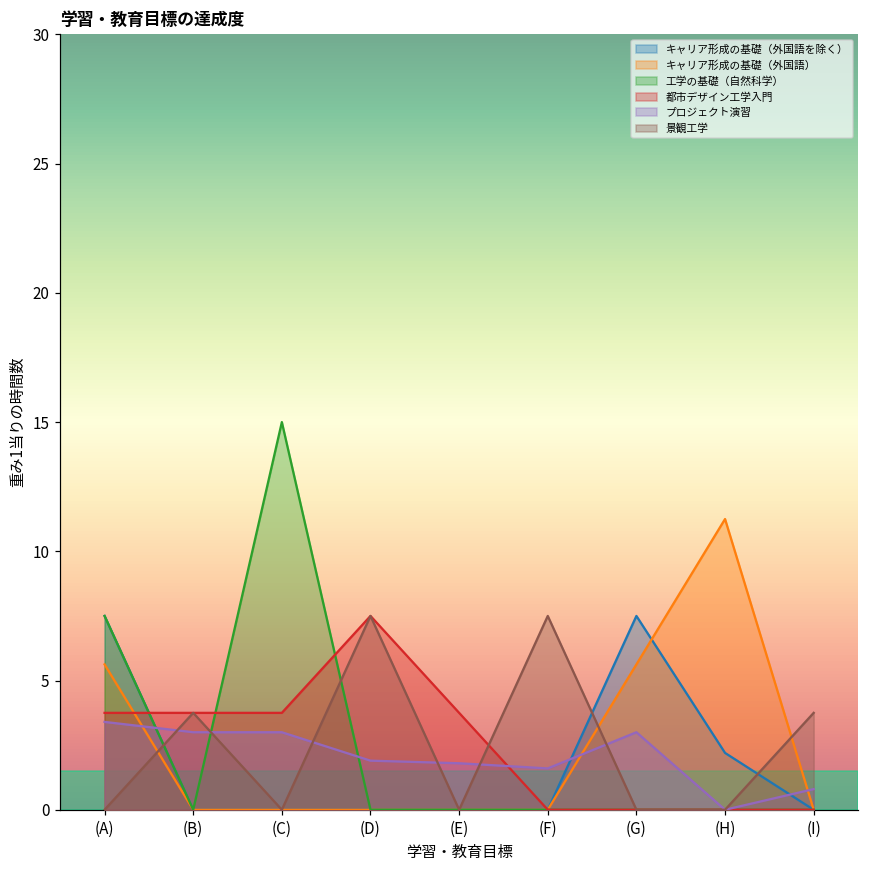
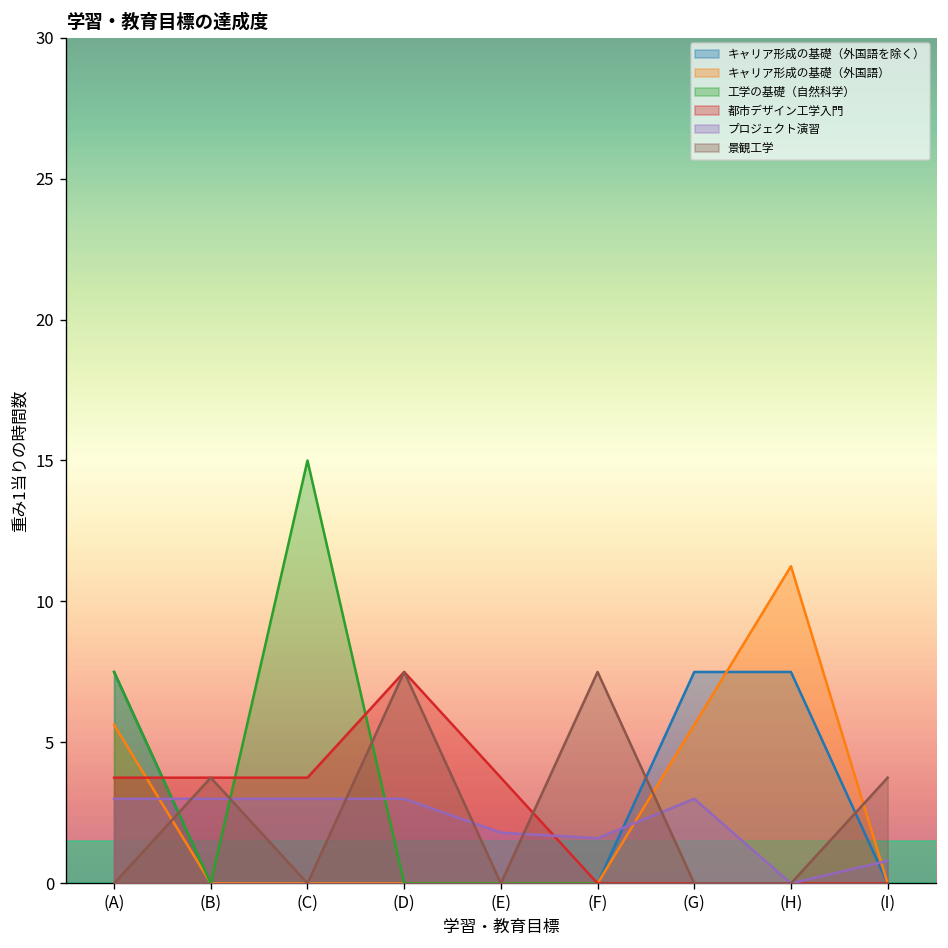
  {
    "キャリア形成の基礎（外国語を除く）": {
      "(G)": 7.5,
-     "(H)": 2.2
+     "(H)": 7.5
    },
    "工学の基礎（自然科学）": {
      "(C)": 15.0
    },
    "プロジェクト演習": {
-     "(A)": 3.4,
+     "(A)": 3.0,
      "(B)": 3.0,
      "(C)": 3.0,
-     "(D)": 1.9,
+     "(D)": 3.0,
      "(E)": 1.8,
      "(F)": 1.6,
      "(G)": 3.0
    }
  }
